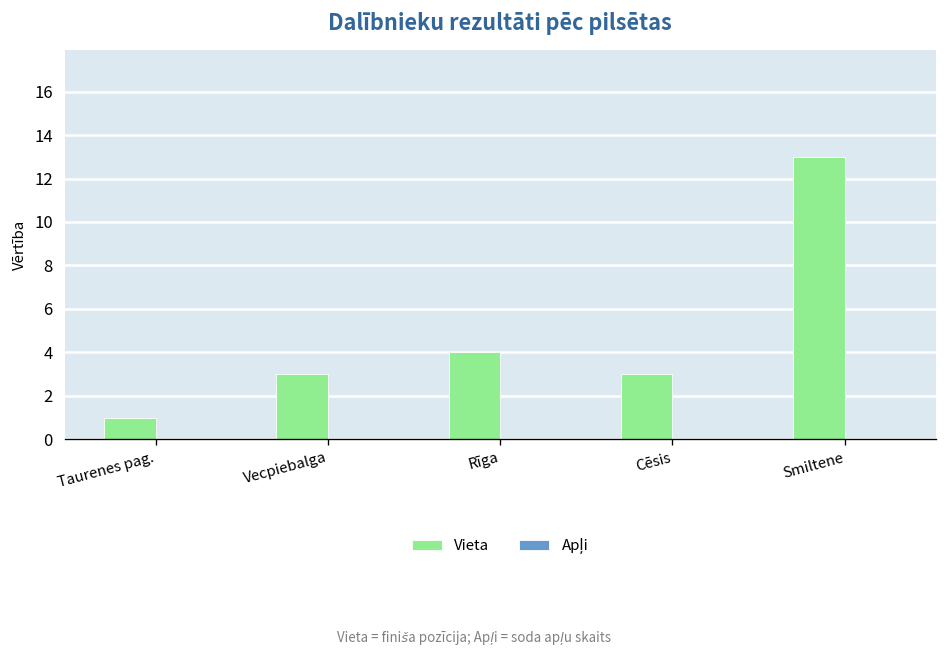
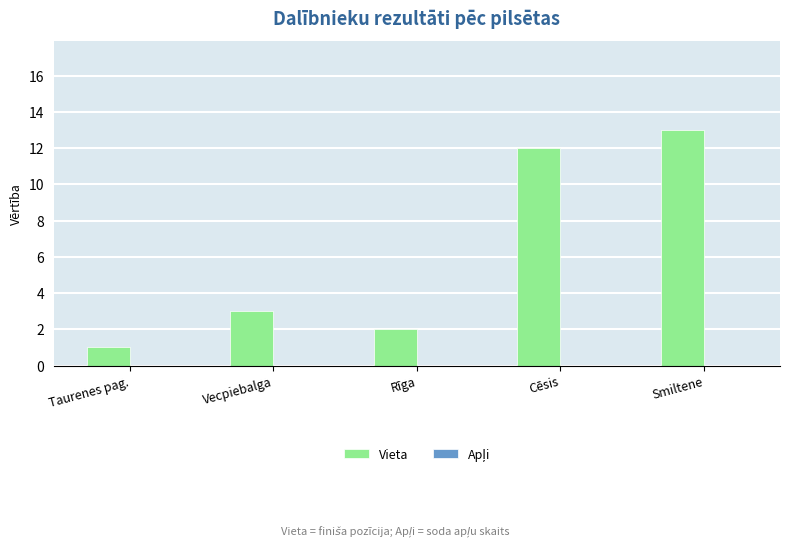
  {
    "Vieta": {
      "Taurenes pag.": 1,
      "Vecpiebalga": 3,
-     "Rīga": 4,
-     "Cēsis": 3,
+     "Rīga": 2,
+     "Cēsis": 12,
      "Smiltene": 13
    },
    "Apļi": {
      "Taurenes pag.": 0,
      "Vecpiebalga": 0,
      "Rīga": 0,
      "Cēsis": 0,
      "Smiltene": 0
    }
  }
